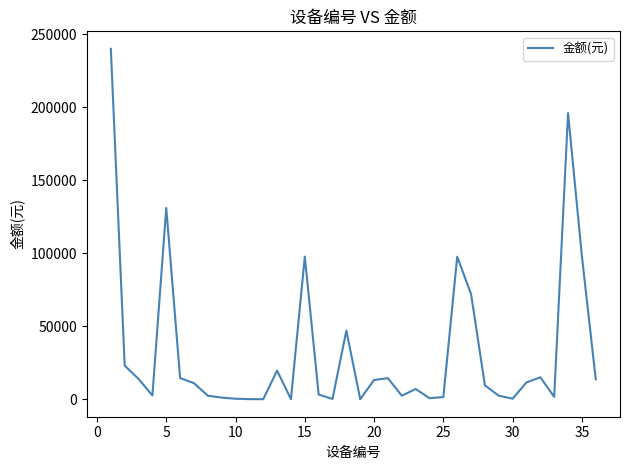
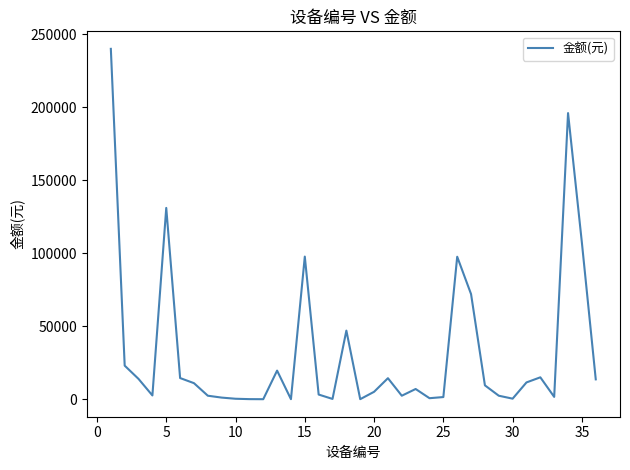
  {
    "5": 131000,
    "10": 0,
    "15": 98000,
-   "20": 13000,
+   "20": 5000,
    "25": 1000,
    "30": 0,
-   "35": 98000
+   "35": 107000
  }
